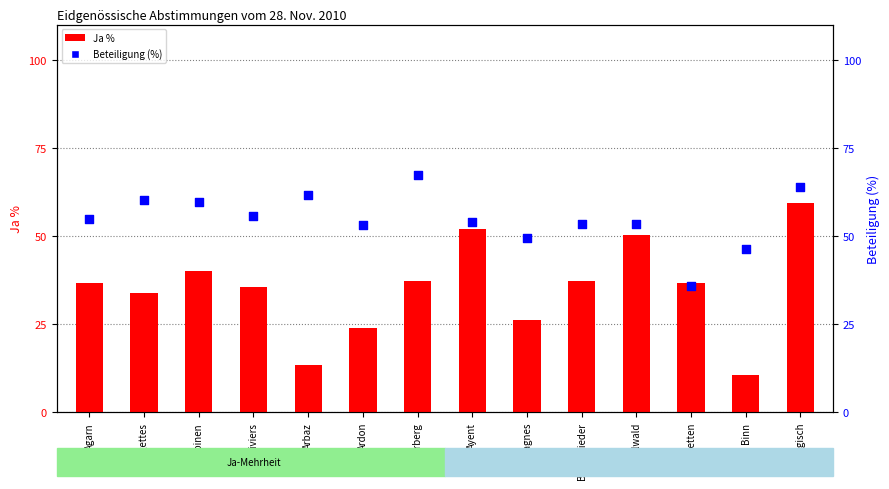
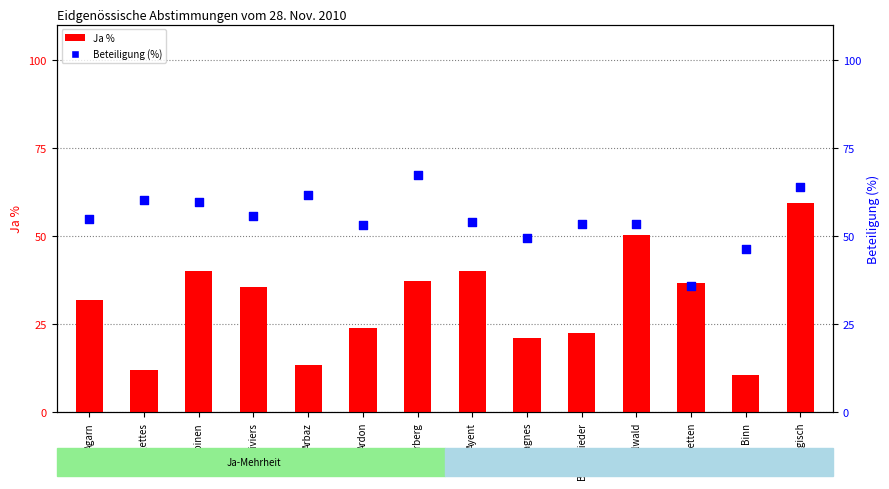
  {
    "Ja %": {
-     "Agarn": 37,
-     "Agettes": 34,
+     "Agarn": 32,
+     "Agettes": 12,
      "Albinen": 40,
      "Anniviers": 36,
      "Arbaz": 13,
      "Ardon": 24,
      "Ausserberg": 37,
-     "Ayent": 52,
-     "Bagnes": 26,
-     "Baltschieder": 37,
+     "Ayent": 40,
+     "Bagnes": 21,
+     "Baltschieder": 23,
      "Bellwald": 50,
      "Betten": 37,
      "Binn": 10,
      "Birgisch": 59
    }
  }
